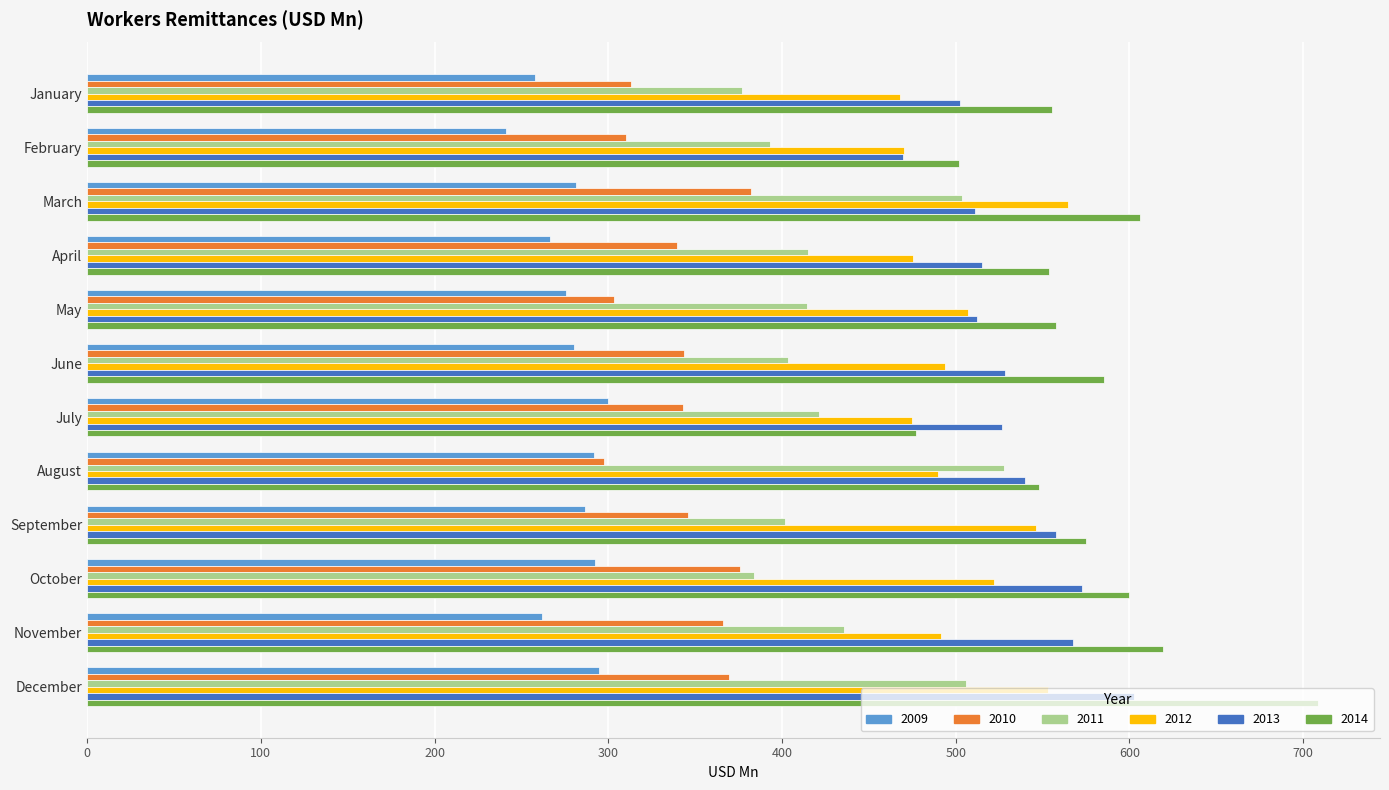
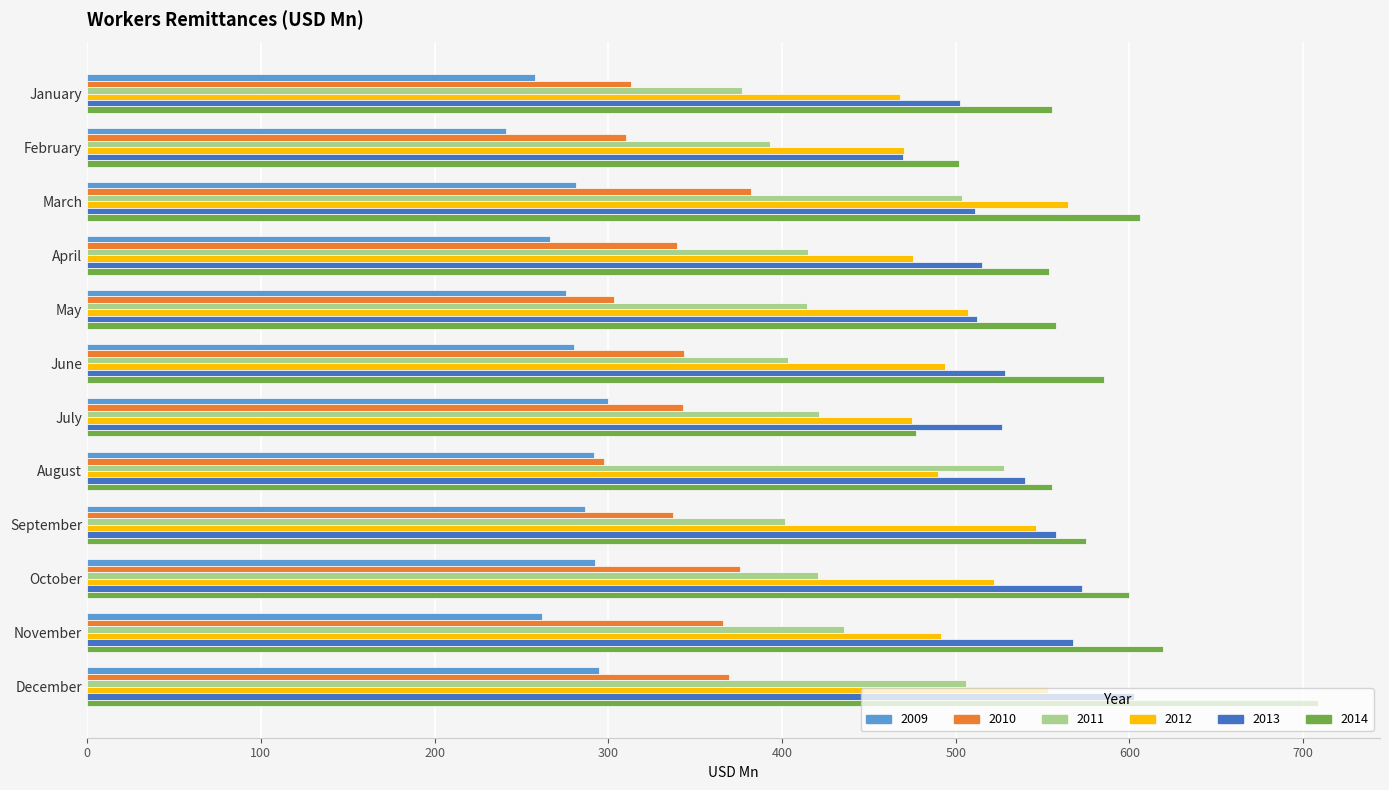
  {
    "2010": {
      "January": 313,
      "February": 310,
      "March": 382,
      "April": 340,
      "May": 303,
      "June": 344,
      "July": 343,
      "August": 298,
-     "September": 346,
+     "September": 337,
      "October": 376,
      "November": 366,
      "December": 370
    },
    "2011": {
      "January": 377,
      "February": 393,
      "March": 503,
      "April": 415,
      "May": 414,
      "June": 404,
      "July": 421,
      "August": 528,
      "September": 402,
-     "October": 384,
+     "October": 421,
      "November": 436,
      "December": 506
    },
    "2012": {
      "January": 468,
      "February": 470,
      "March": 565,
      "April": 475,
      "May": 507,
      "June": 494,
      "July": 475,
      "August": 490,
      "September": 546,
      "October": 522,
      "November": 491
    },
    "2014": {
      "January": 555,
      "February": 502,
      "March": 606,
      "April": 554,
      "May": 557,
      "June": 585,
      "July": 477,
-     "August": 548,
+     "August": 556,
      "September": 575,
      "October": 600,
      "November": 619
    }
  }
